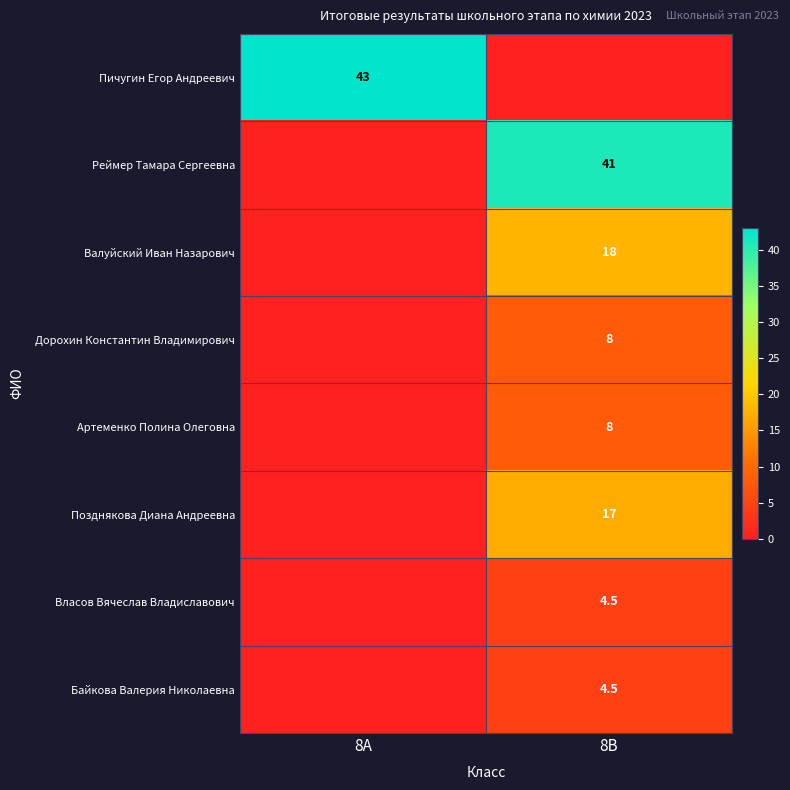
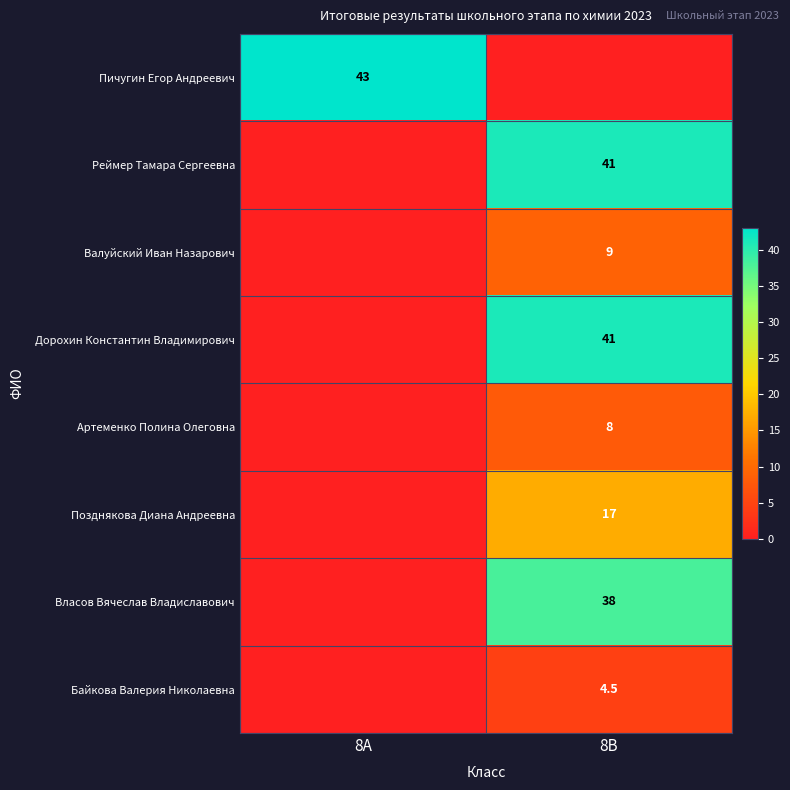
  {
    "Пичугин Егор Андреевич": {
      "8А": 43
    },
    "Реймер Тамара Сергеевна": {
      "8В": 41
    },
    "Валуйский Иван Назарович": {
-     "8В": 18
+     "8В": 9
    },
    "Дорохин Константин Владимирович": {
-     "8В": 8
+     "8В": 41
    },
    "Артеменко Полина Олеговна": {
      "8В": 8
    },
    "Позднякова Диана Андреевна": {
      "8В": 17
    },
    "Власов Вячеслав Владиславович": {
-     "8В": 4.5
+     "8В": 38
    },
    "Байкова Валерия Николаевна": {
      "8В": 4.5
    }
  }
